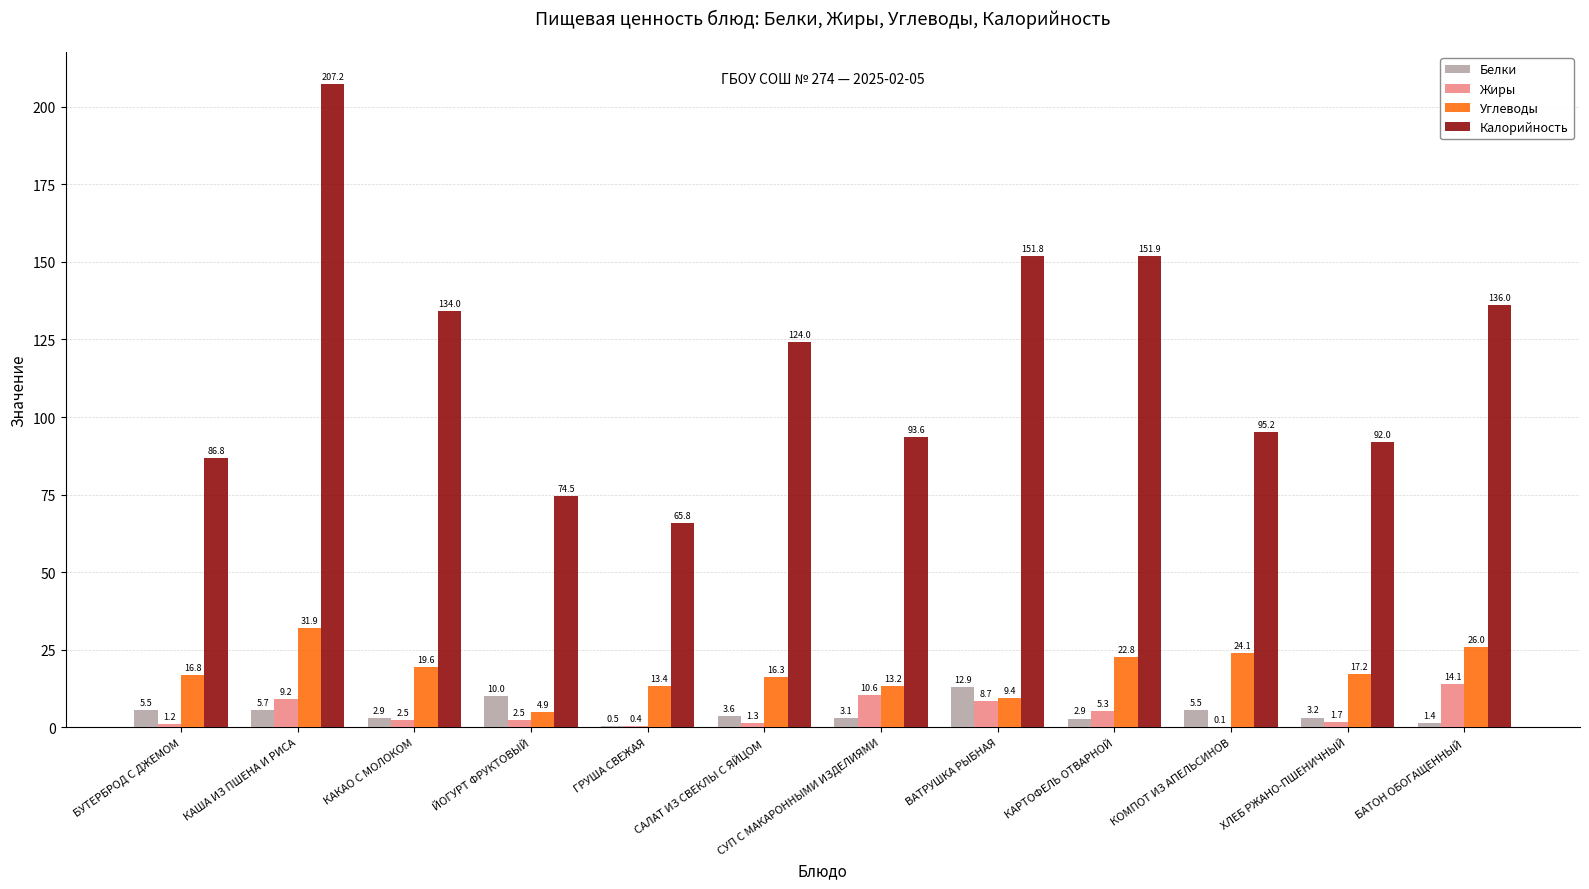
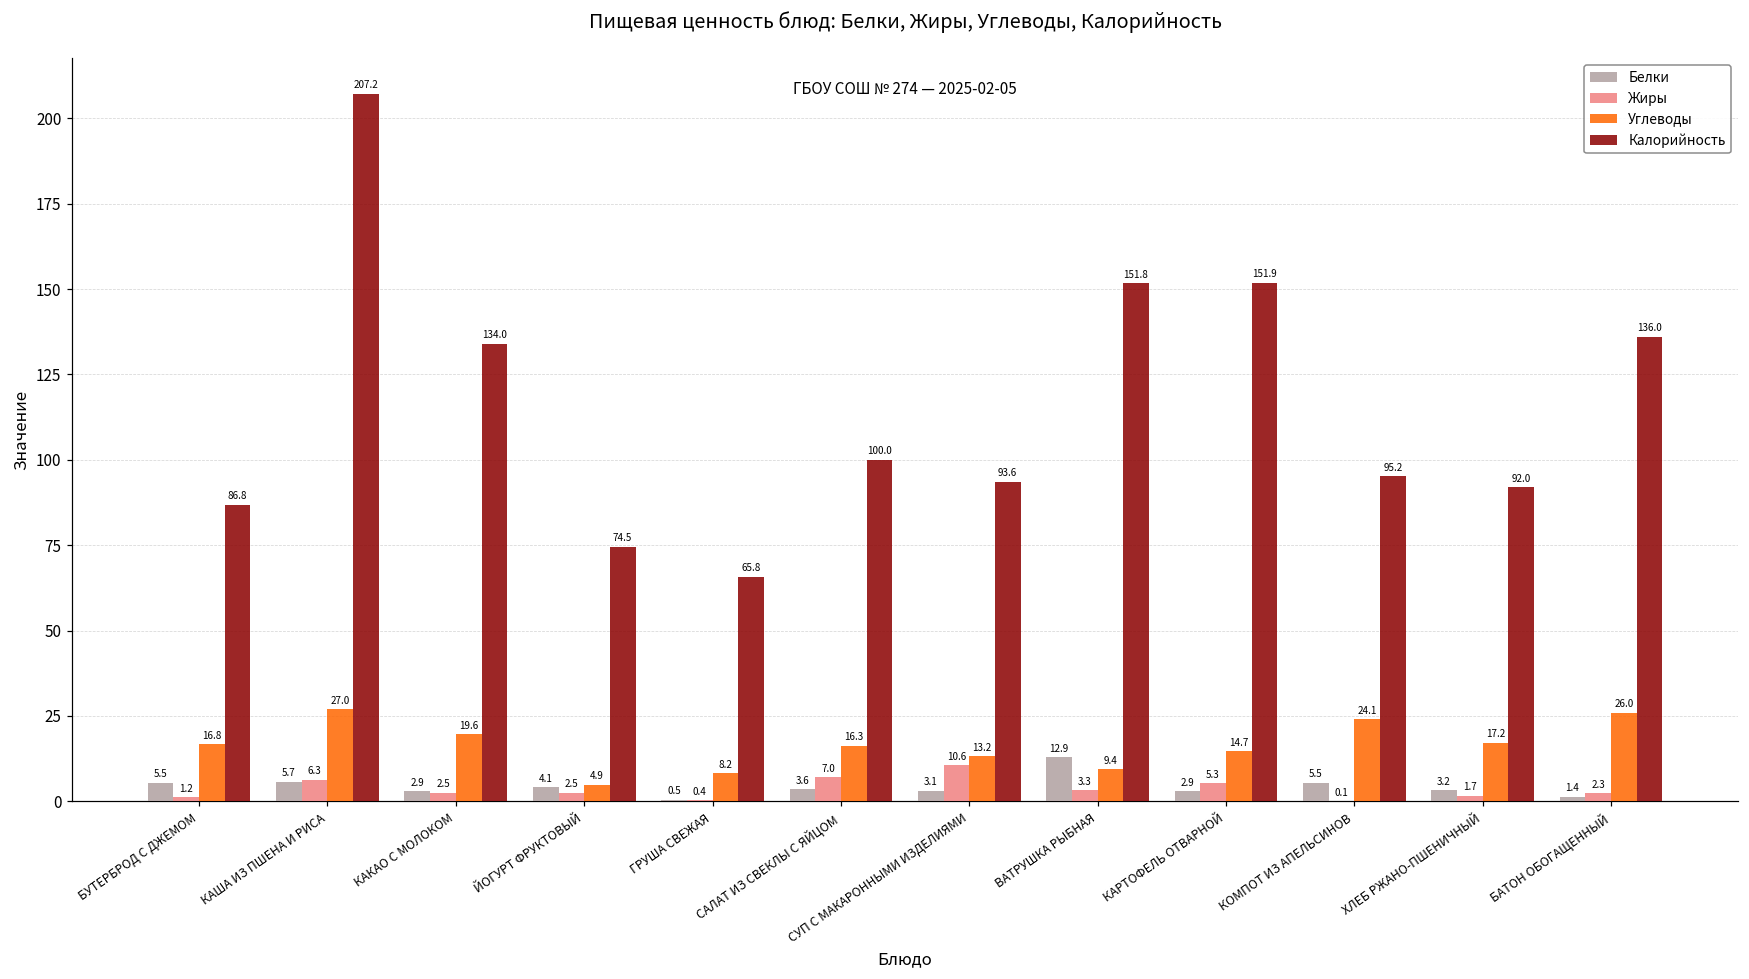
  {
    "Белки": {
      "БУТЕРБРОД С ДЖЕМОМ": 5.5,
      "КАША ИЗ ПШЕНА И РИСА": 5.7,
      "КАКАО С МОЛОКОМ": 2.9,
-     "ЙОГУРТ ФРУКТОВЫЙ": 10.0,
+     "ЙОГУРТ ФРУКТОВЫЙ": 4.1,
      "ГРУША СВЕЖАЯ": 0.5,
      "САЛАТ ИЗ СВЕКЛЫ С ЯЙЦОМ": 3.6,
      "СУП С МАКАРОННЫМИ ИЗДЕЛИЯМИ": 3.1,
      "ВАТРУШКА РЫБНАЯ": 12.9,
      "КАРТОФЕЛЬ ОТВАРНОЙ": 2.9,
      "КОМПОТ ИЗ АПЕЛЬСИНОВ": 5.5,
      "ХЛЕБ РЖАНО-ПШЕНИЧНЫЙ": 3.2,
      "БАТОН ОБОГАЩЕННЫЙ": 1.4
    },
    "Жиры": {
      "БУТЕРБРОД С ДЖЕМОМ": 1.2,
-     "КАША ИЗ ПШЕНА И РИСА": 9.2,
+     "КАША ИЗ ПШЕНА И РИСА": 6.3,
      "КАКАО С МОЛОКОМ": 2.5,
      "ЙОГУРТ ФРУКТОВЫЙ": 2.5,
      "ГРУША СВЕЖАЯ": 0.4,
-     "САЛАТ ИЗ СВЕКЛЫ С ЯЙЦОМ": 1.3,
+     "САЛАТ ИЗ СВЕКЛЫ С ЯЙЦОМ": 7.0,
      "СУП С МАКАРОННЫМИ ИЗДЕЛИЯМИ": 10.6,
-     "ВАТРУШКА РЫБНАЯ": 8.7,
+     "ВАТРУШКА РЫБНАЯ": 3.3,
      "КАРТОФЕЛЬ ОТВАРНОЙ": 5.3,
      "КОМПОТ ИЗ АПЕЛЬСИНОВ": 0.1,
      "ХЛЕБ РЖАНО-ПШЕНИЧНЫЙ": 1.7,
-     "БАТОН ОБОГАЩЕННЫЙ": 14.1
+     "БАТОН ОБОГАЩЕННЫЙ": 2.3
    },
    "Углеводы": {
      "БУТЕРБРОД С ДЖЕМОМ": 16.8,
-     "КАША ИЗ ПШЕНА И РИСА": 31.9,
+     "КАША ИЗ ПШЕНА И РИСА": 27.0,
      "КАКАО С МОЛОКОМ": 19.6,
      "ЙОГУРТ ФРУКТОВЫЙ": 4.9,
-     "ГРУША СВЕЖАЯ": 13.4,
+     "ГРУША СВЕЖАЯ": 8.2,
      "САЛАТ ИЗ СВЕКЛЫ С ЯЙЦОМ": 16.3,
      "СУП С МАКАРОННЫМИ ИЗДЕЛИЯМИ": 13.2,
      "ВАТРУШКА РЫБНАЯ": 9.4,
-     "КАРТОФЕЛЬ ОТВАРНОЙ": 22.8,
+     "КАРТОФЕЛЬ ОТВАРНОЙ": 14.7,
      "КОМПОТ ИЗ АПЕЛЬСИНОВ": 24.1,
      "ХЛЕБ РЖАНО-ПШЕНИЧНЫЙ": 17.2,
      "БАТОН ОБОГАЩЕННЫЙ": 26.0
    },
    "Калорийность": {
      "БУТЕРБРОД С ДЖЕМОМ": 86.8,
      "КАША ИЗ ПШЕНА И РИСА": 207.2,
      "КАКАО С МОЛОКОМ": 134.0,
      "ЙОГУРТ ФРУКТОВЫЙ": 74.5,
      "ГРУША СВЕЖАЯ": 65.8,
-     "САЛАТ ИЗ СВЕКЛЫ С ЯЙЦОМ": 124.0,
+     "САЛАТ ИЗ СВЕКЛЫ С ЯЙЦОМ": 100.0,
      "СУП С МАКАРОННЫМИ ИЗДЕЛИЯМИ": 93.6,
      "ВАТРУШКА РЫБНАЯ": 151.8,
      "КАРТОФЕЛЬ ОТВАРНОЙ": 151.9,
      "КОМПОТ ИЗ АПЕЛЬСИНОВ": 95.2,
      "ХЛЕБ РЖАНО-ПШЕНИЧНЫЙ": 92.0,
      "БАТОН ОБОГАЩЕННЫЙ": 136.0
    }
  }
